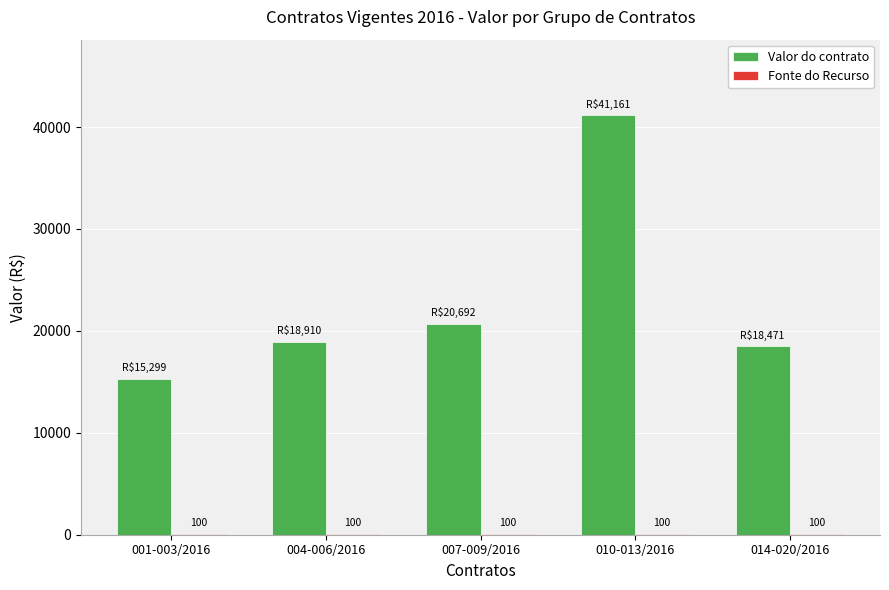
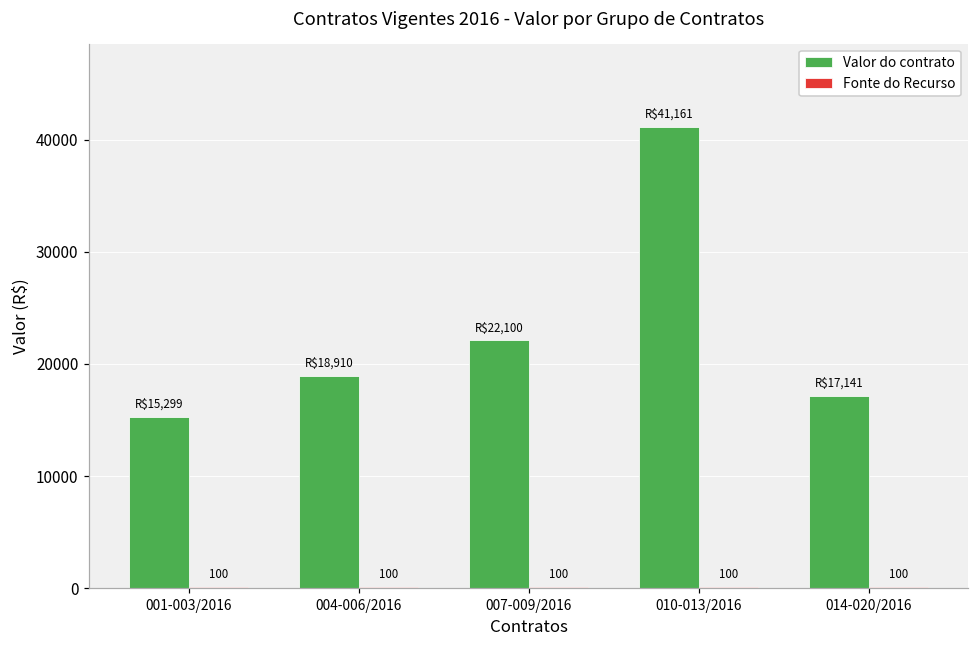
  {
    "Valor do contrato": {
      "001-003/2016": "$15,299",
      "004-006/2016": "$18,910",
-     "007-009/2016": "$20,692",
+     "007-009/2016": "$22,100",
      "010-013/2016": "$41,161",
-     "014-020/2016": "$18,471"
+     "014-020/2016": "$17,141"
    },
    "Fonte do Recurso": {
      "001-003/2016": "100",
      "004-006/2016": "100",
      "007-009/2016": "100",
      "010-013/2016": "100",
      "014-020/2016": "100"
    }
  }
